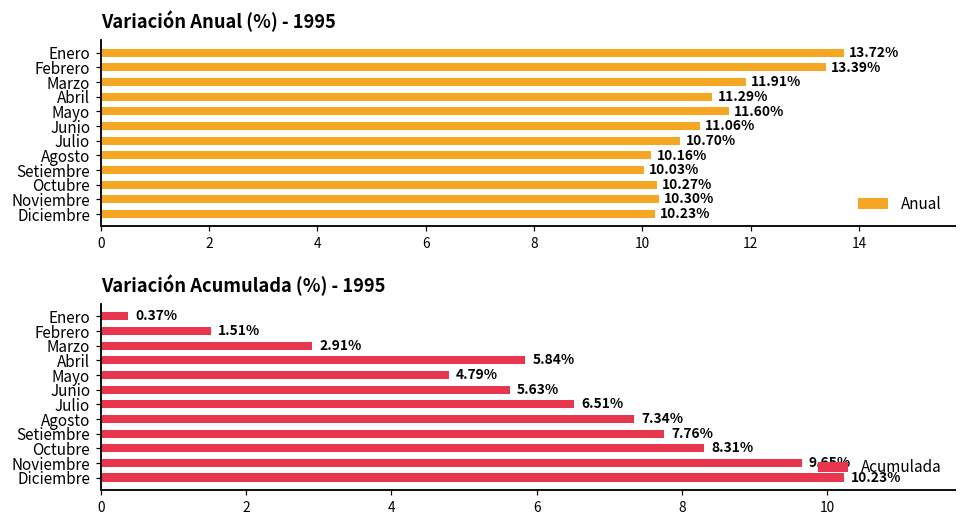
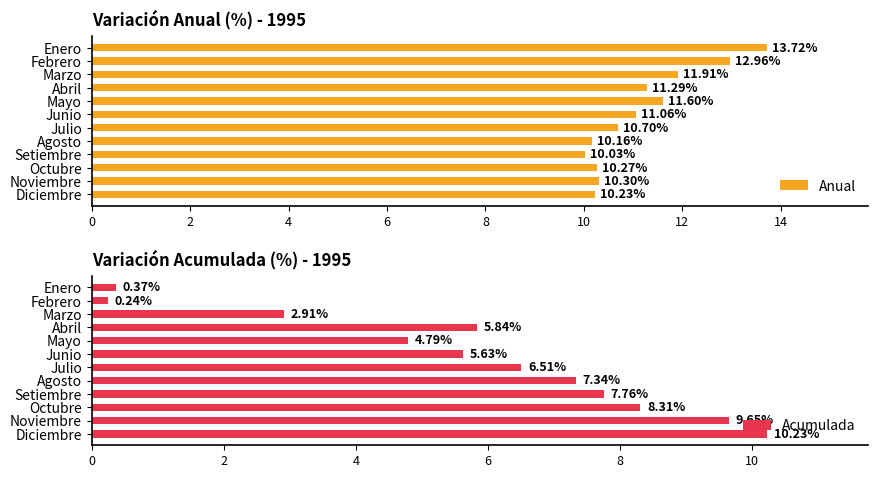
  {
    "Variación Anual (%) - 1995": {
      "Enero": "13.72%",
-     "Febrero": "13.39%",
+     "Febrero": "12.96%",
      "Marzo": "11.91%",
      "Abril": "11.29%",
      "Mayo": "11.60%",
      "Junio": "11.06%",
      "Julio": "10.70%",
      "Agosto": "10.16%",
      "Setiembre": "10.03%",
      "Octubre": "10.27%",
      "Noviembre": "10.30%",
      "Diciembre": "10.23%"
    },
    "Variación Acumulada (%) - 1995": {
      "Enero": "0.37%",
-     "Febrero": "1.51%",
+     "Febrero": "0.24%",
      "Marzo": "2.91%",
      "Abril": "5.84%",
      "Mayo": "4.79%",
      "Junio": "5.63%",
      "Julio": "6.51%",
      "Agosto": "7.34%",
      "Setiembre": "7.76%",
      "Octubre": "8.31%",
      "Noviembre": "9.65%",
      "Diciembre": "10.23%"
    }
  }
